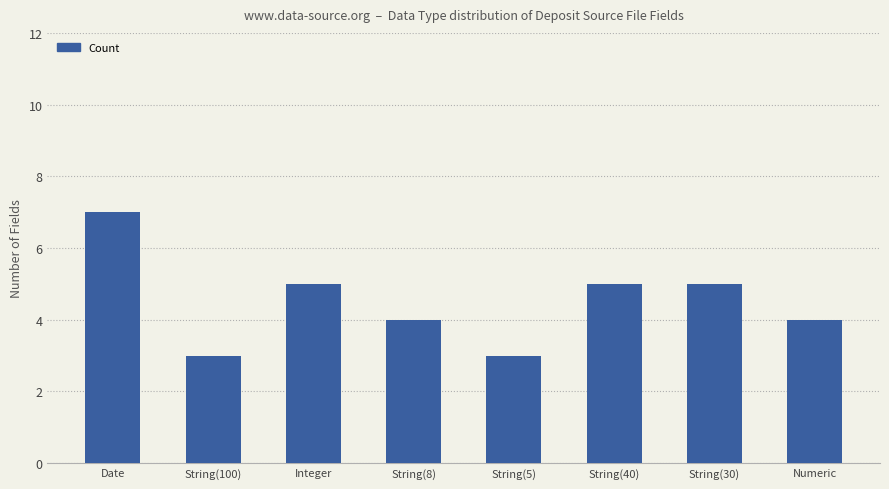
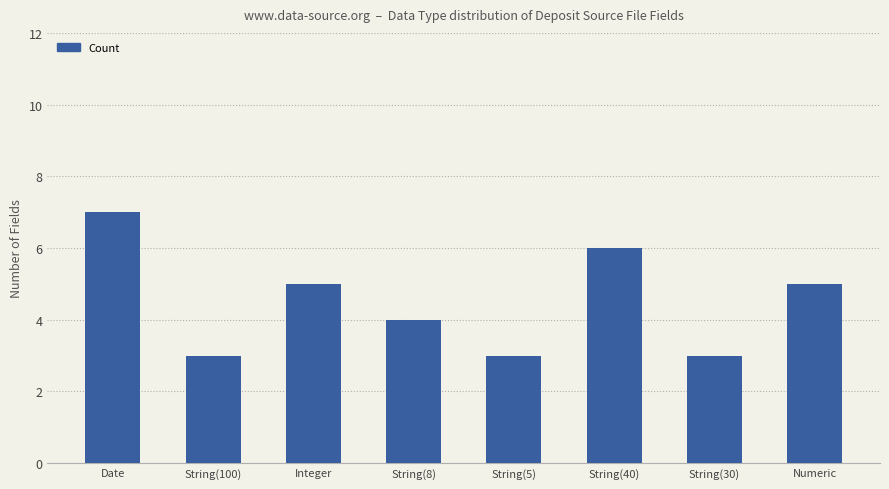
  {
    "Date": 7,
    "String(100)": 3,
    "Integer": 5,
    "String(8)": 4,
    "String(5)": 3,
-   "String(40)": 5,
-   "String(30)": 5,
-   "Numeric": 4
+   "String(40)": 6,
+   "String(30)": 3,
+   "Numeric": 5
  }
